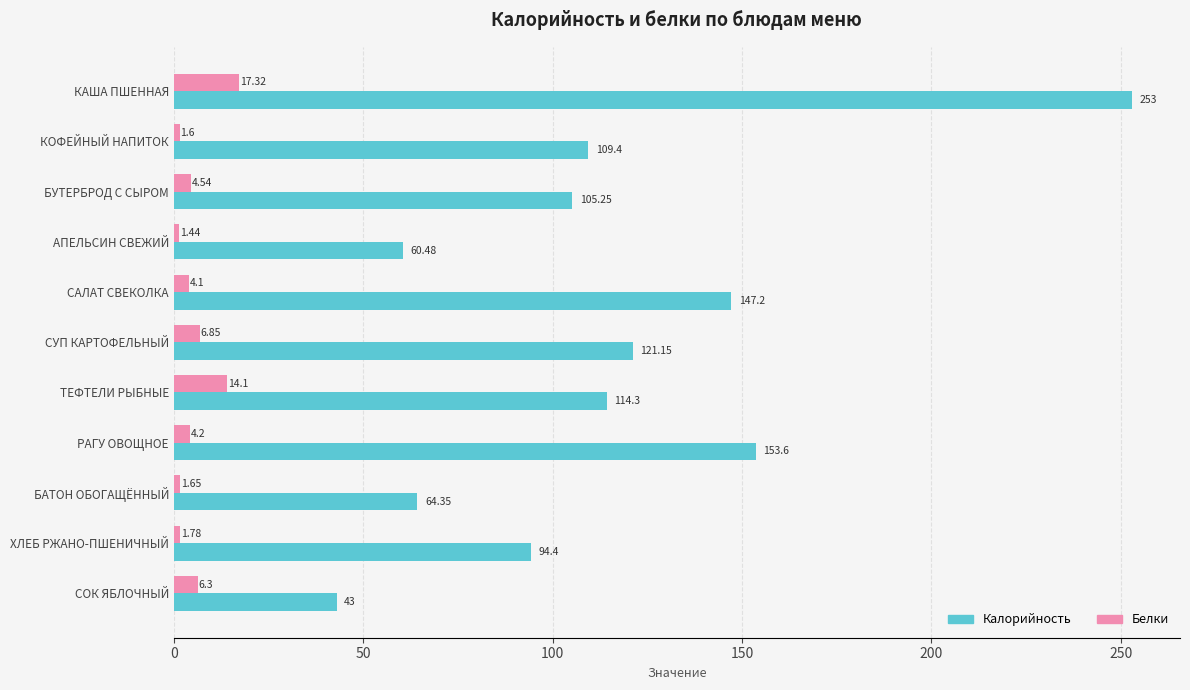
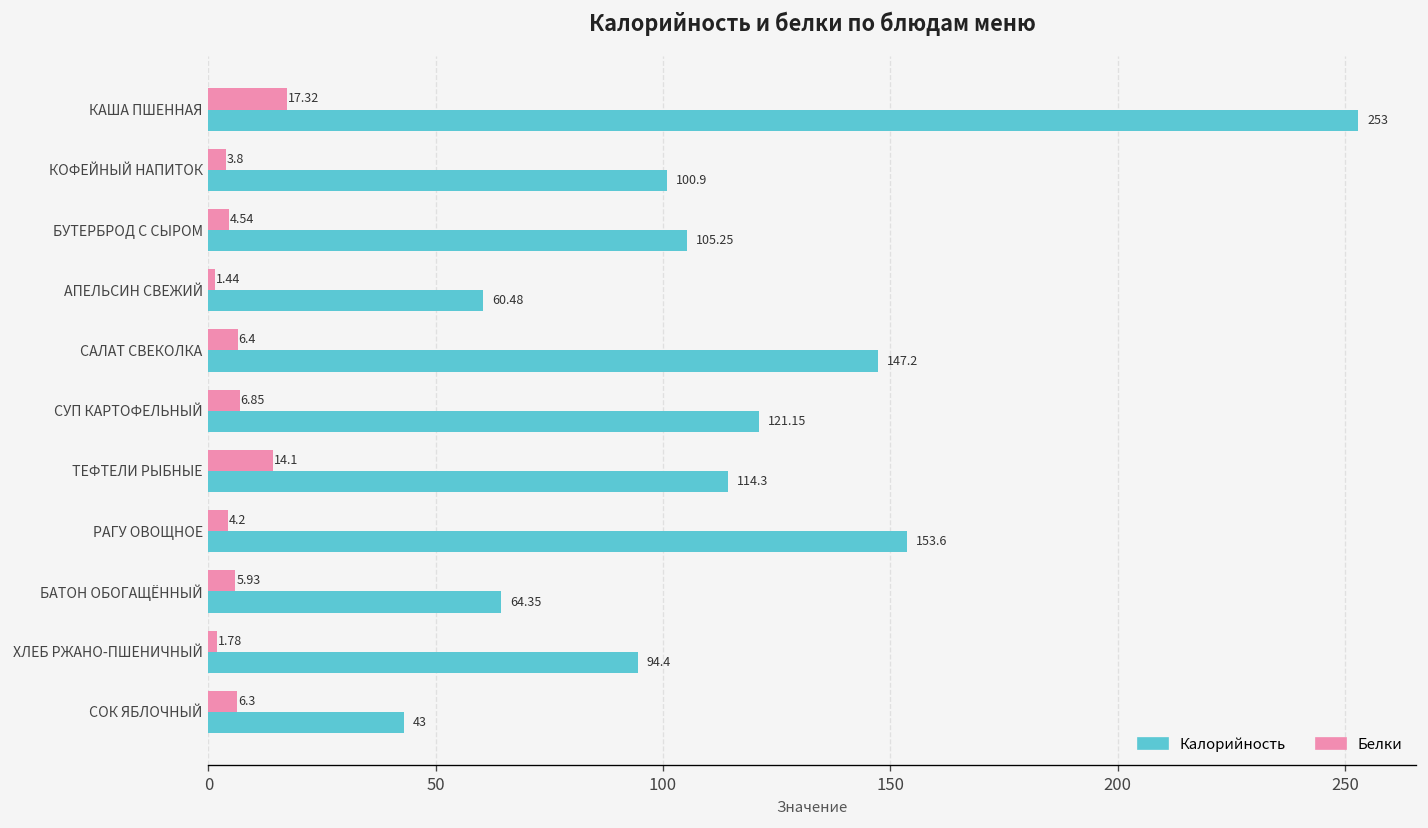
  {
    "Калорийность": {
      "КАША ПШЕННАЯ": 253,
-     "КОФЕЙНЫЙ НАПИТОК": 109.4,
+     "КОФЕЙНЫЙ НАПИТОК": 100.9,
      "БУТЕРБРОД С СЫРОМ": 105.25,
      "АПЕЛЬСИН СВЕЖИЙ": 60.48,
      "САЛАТ СВЕКОЛКА": 147.2,
      "СУП КАРТОФЕЛЬНЫЙ": 121.15,
      "ТЕФТЕЛИ РЫБНЫЕ": 114.3,
      "РАГУ ОВОЩНОЕ": 153.6,
      "БАТОН ОБОГАЩЁННЫЙ": 64.35,
      "ХЛЕБ РЖАНО-ПШЕНИЧНЫЙ": 94.4,
      "СОК ЯБЛОЧНЫЙ": 43
    },
    "Белки": {
      "КАША ПШЕННАЯ": 17.32,
-     "КОФЕЙНЫЙ НАПИТОК": 1.6,
+     "КОФЕЙНЫЙ НАПИТОК": 3.8,
      "БУТЕРБРОД С СЫРОМ": 4.54,
      "АПЕЛЬСИН СВЕЖИЙ": 1.44,
-     "САЛАТ СВЕКОЛКА": 4.1,
+     "САЛАТ СВЕКОЛКА": 6.4,
      "СУП КАРТОФЕЛЬНЫЙ": 6.85,
      "ТЕФТЕЛИ РЫБНЫЕ": 14.1,
      "РАГУ ОВОЩНОЕ": 4.2,
-     "БАТОН ОБОГАЩЁННЫЙ": 1.65,
+     "БАТОН ОБОГАЩЁННЫЙ": 5.93,
      "ХЛЕБ РЖАНО-ПШЕНИЧНЫЙ": 1.78,
      "СОК ЯБЛОЧНЫЙ": 6.3
    }
  }
